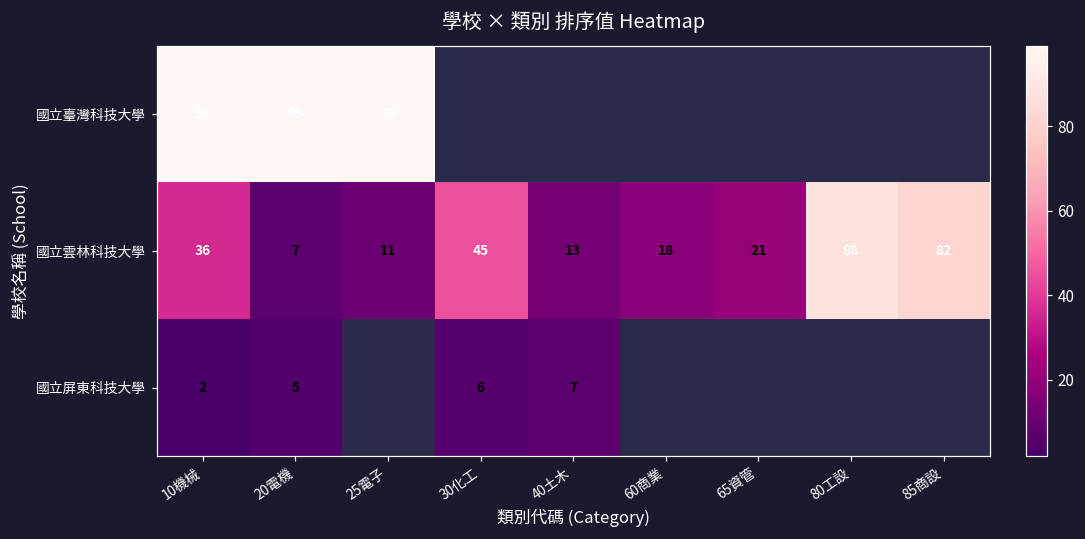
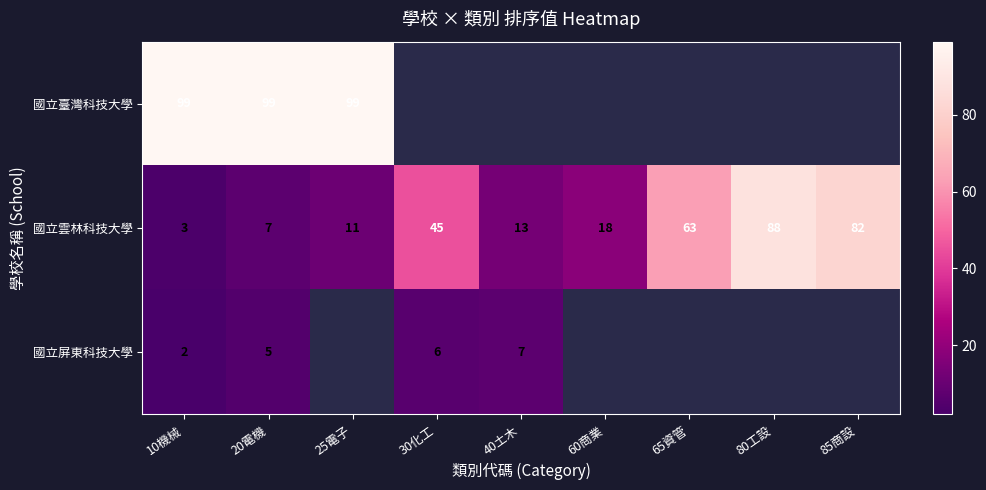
  {
    "國立雲林科技大學": {
-     "10機械": 36,
+     "10機械": 3,
      "20電機": 7,
      "25電子": 11,
      "30化工": 45,
      "40土木": 13,
      "60商業": 18,
-     "65資管": 21
+     "65資管": 63
    },
    "國立屏東科技大學": {
      "10機械": 2,
      "20電機": 5,
      "30化工": 6,
      "40土木": 7
    }
  }
